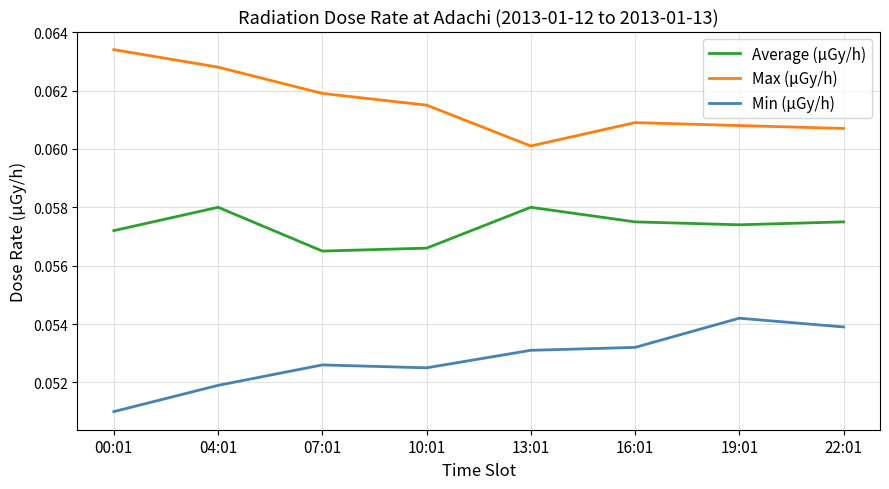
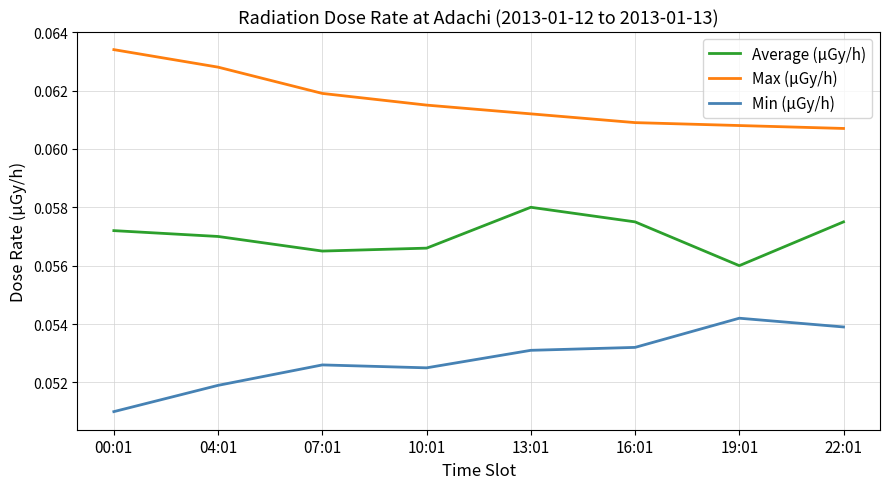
  {
    "Average (μGy/h)": {
      "00:01": 0.0572,
-     "04:01": 0.058,
+     "04:01": 0.057,
      "07:01": 0.0565,
      "10:01": 0.0566,
      "13:01": 0.0580,
      "16:01": 0.0575,
-     "19:01": 0.0574,
+     "19:01": 0.0560,
      "22:01": 0.0575
    },
    "Max (μGy/h)": {
      "00:01": 0.0634,
      "04:01": 0.0628,
      "07:01": 0.0619,
      "10:01": 0.0615,
-     "13:01": 0.0601,
+     "13:01": 0.0612,
      "16:01": 0.0609,
      "19:01": 0.0608,
      "22:01": 0.0607
    },
    "Min (μGy/h)": {
      "00:01": 0.0510,
      "04:01": 0.0519,
      "07:01": 0.0526,
      "10:01": 0.0525,
      "13:01": 0.0531,
      "16:01": 0.0532,
      "19:01": 0.0542,
      "22:01": 0.0539
    }
  }
